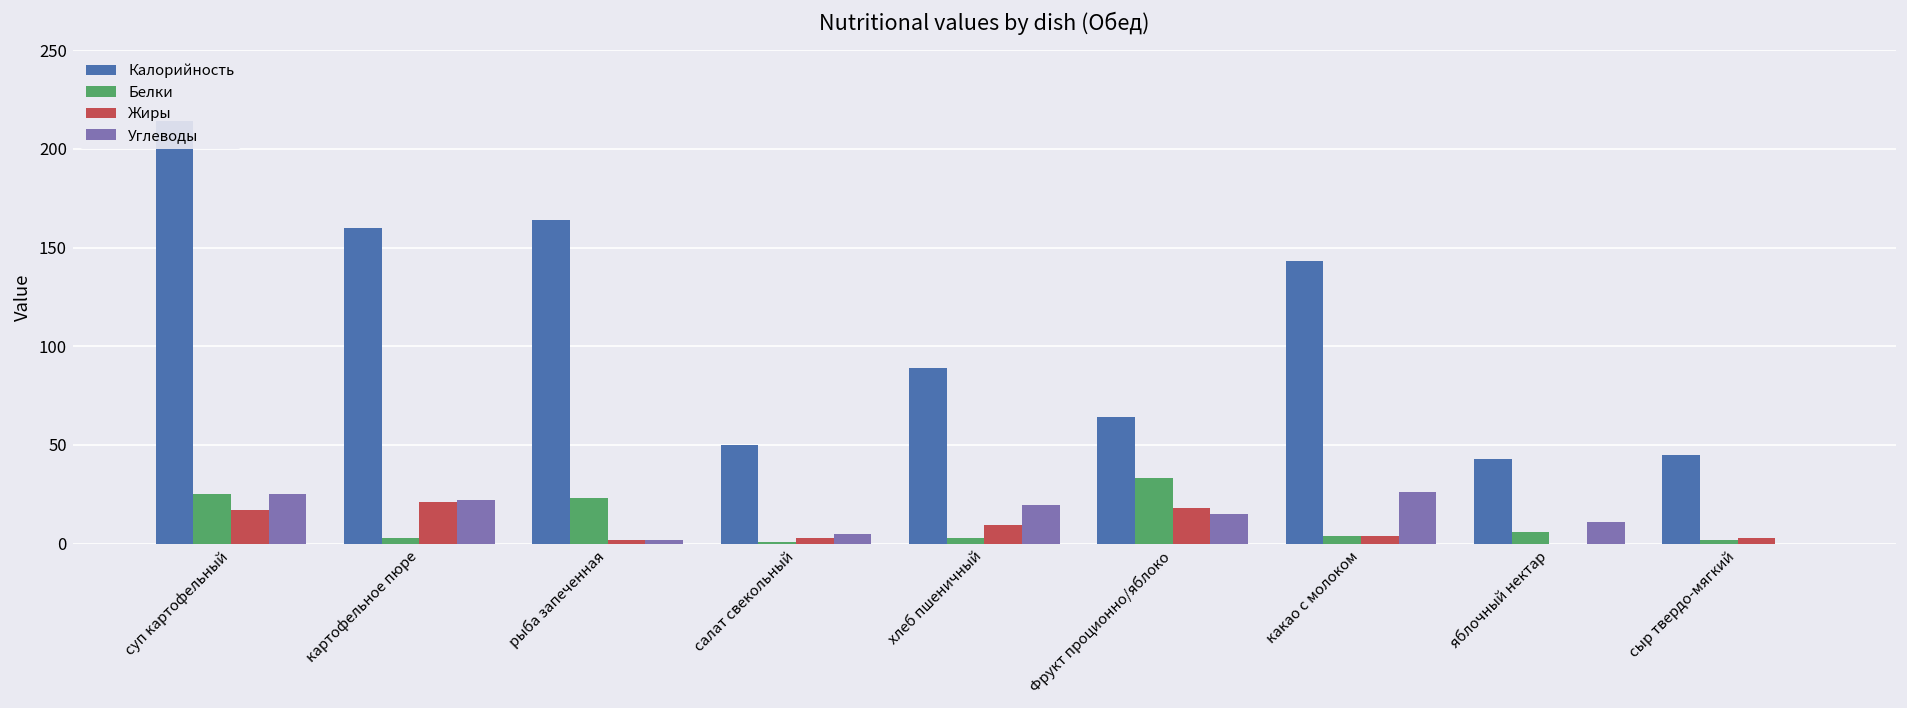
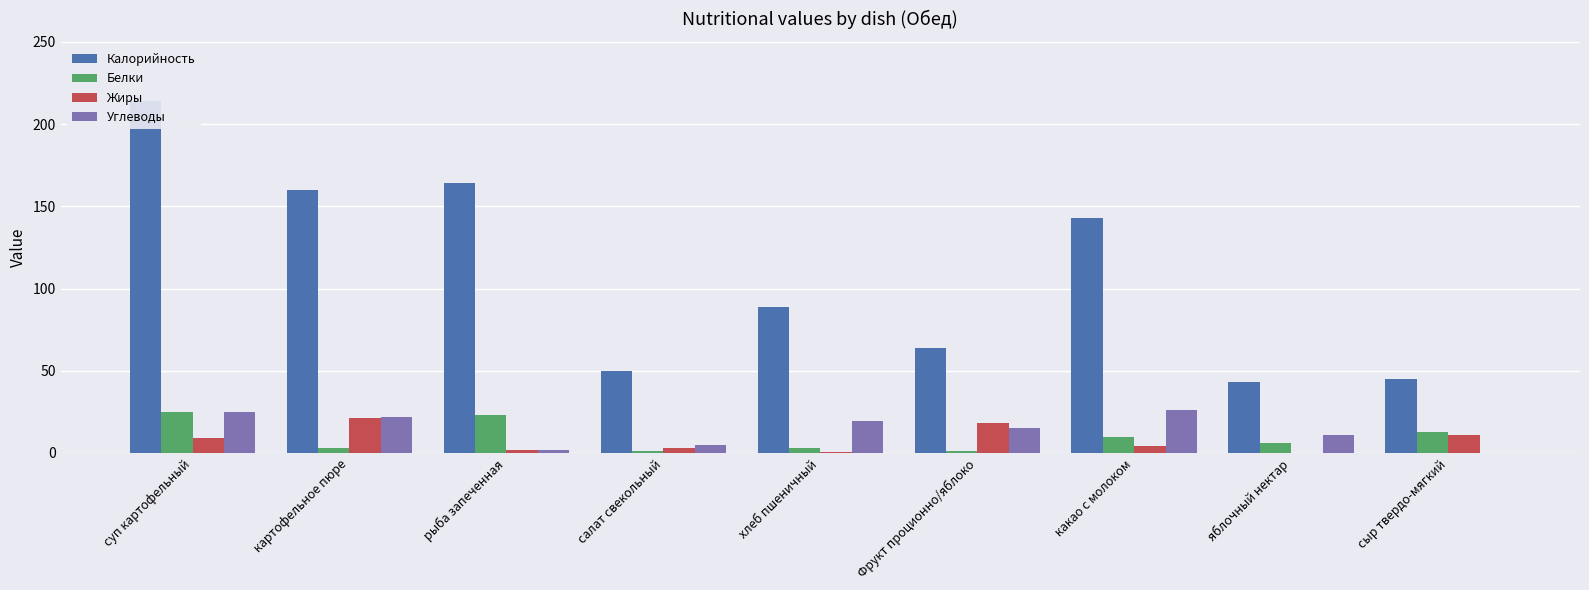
  {
    "Белки": {
      "суп картофельный": 25,
      "картофельное пюре": 3,
      "рыба запеченная": 23,
      "хлеб пшеничный": 3,
-     "Фрукт проционно/яблоко": 33,
-     "какао с молоком": 4,
+     "Фрукт проционно/яблоко": 1,
+     "какао с молоком": 10,
      "яблочный нектар": 6,
-     "сыр твердо-мягкий": 2
+     "сыр твердо-мягкий": 13
    },
    "Жиры": {
-     "суп картофельный": 17,
+     "суп картофельный": 9,
      "картофельное пюре": 21,
      "рыба запеченная": 2,
      "салат свекольный": 3,
-     "хлеб пшеничный": 9,
+     "хлеб пшеничный": 0,
      "Фрукт проционно/яблоко": 18,
      "какао с молоком": 4,
      "яблочный нектар": 0,
-     "сыр твердо-мягкий": 3
+     "сыр твердо-мягкий": 11
    }
  }
